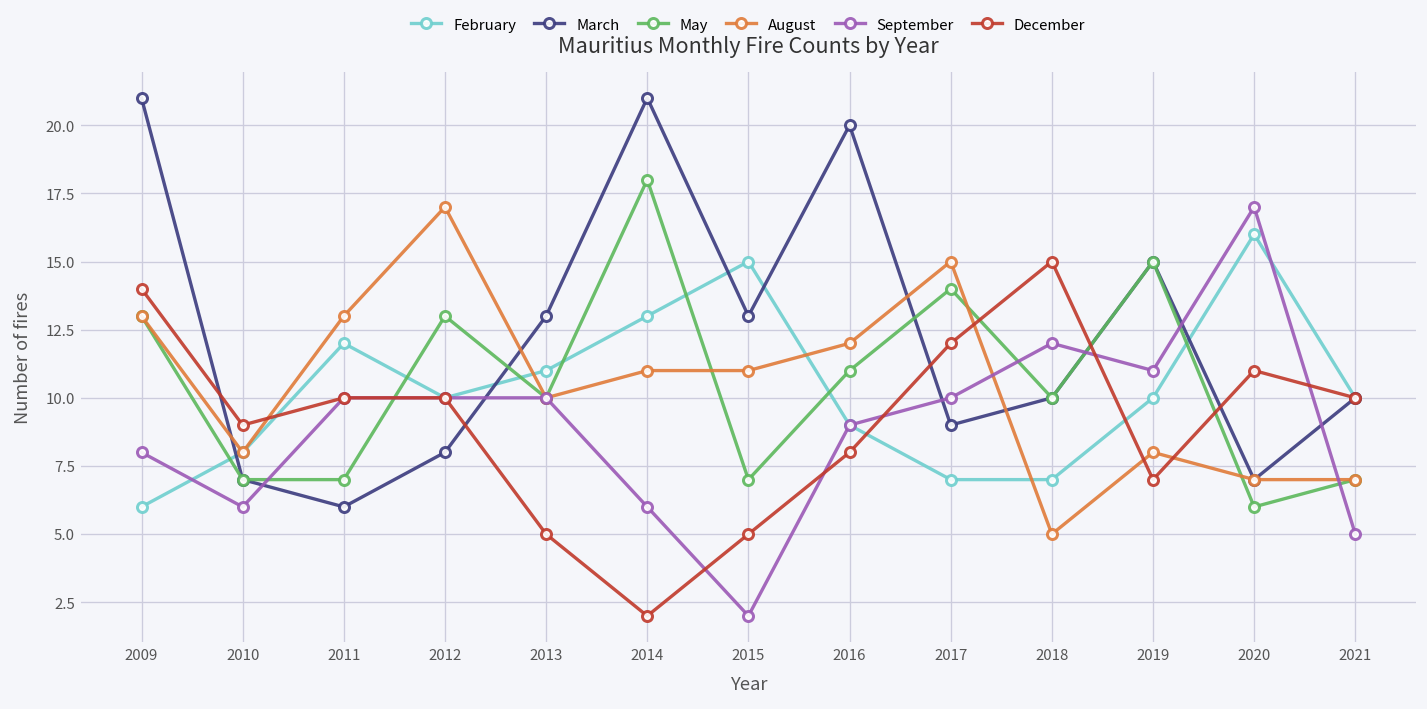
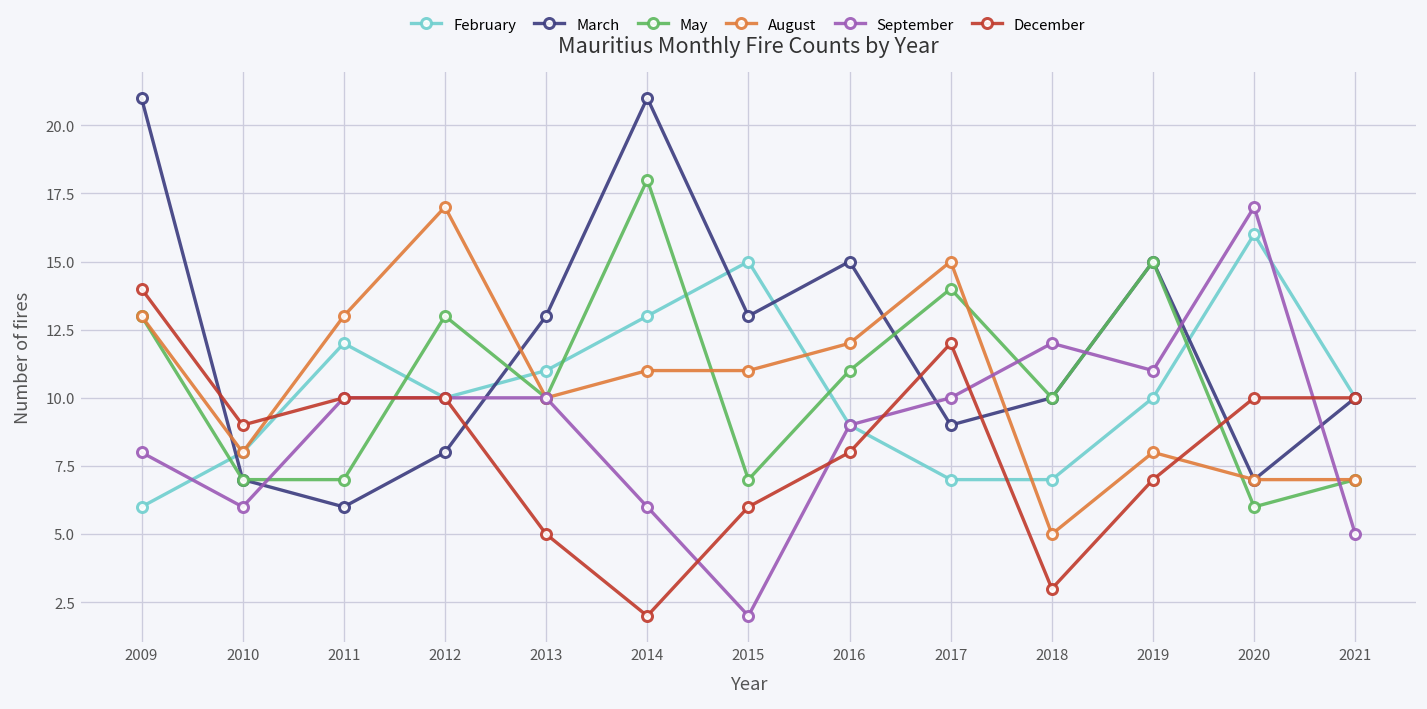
  {
    "February": {
      "2009": 6,
      "2011": 12,
      "2013": 11,
      "2014": 13,
      "2015": 15,
      "2017": 7,
      "2018": 7,
      "2019": 10,
      "2020": 16
    },
    "March": {
      "2009": 21,
      "2011": 6,
      "2012": 8,
      "2013": 13,
      "2014": 21,
      "2015": 13,
-     "2016": 20,
+     "2016": 15,
      "2017": 9
    },
    "May": {
      "2011": 7,
      "2012": 13,
      "2014": 18,
      "2015": 7,
      "2016": 11,
      "2017": 14,
      "2020": 6
    },
    "August": {
      "2011": 13,
      "2012": 17,
      "2014": 11,
      "2015": 11,
      "2016": 12,
      "2017": 15,
      "2018": 5,
      "2019": 8
    },
    "September": {
      "2009": 8,
      "2010": 6,
      "2014": 6,
      "2015": 2,
      "2017": 10,
      "2018": 12,
      "2019": 11,
      "2020": 17,
      "2021": 5
    },
    "December": {
      "2009": 14,
      "2010": 9,
      "2013": 5,
      "2014": 2,
-     "2015": 5,
+     "2015": 6,
      "2016": 8,
      "2017": 12,
-     "2018": 15,
+     "2018": 3,
      "2019": 7,
-     "2020": 11
+     "2020": 10
    }
  }
